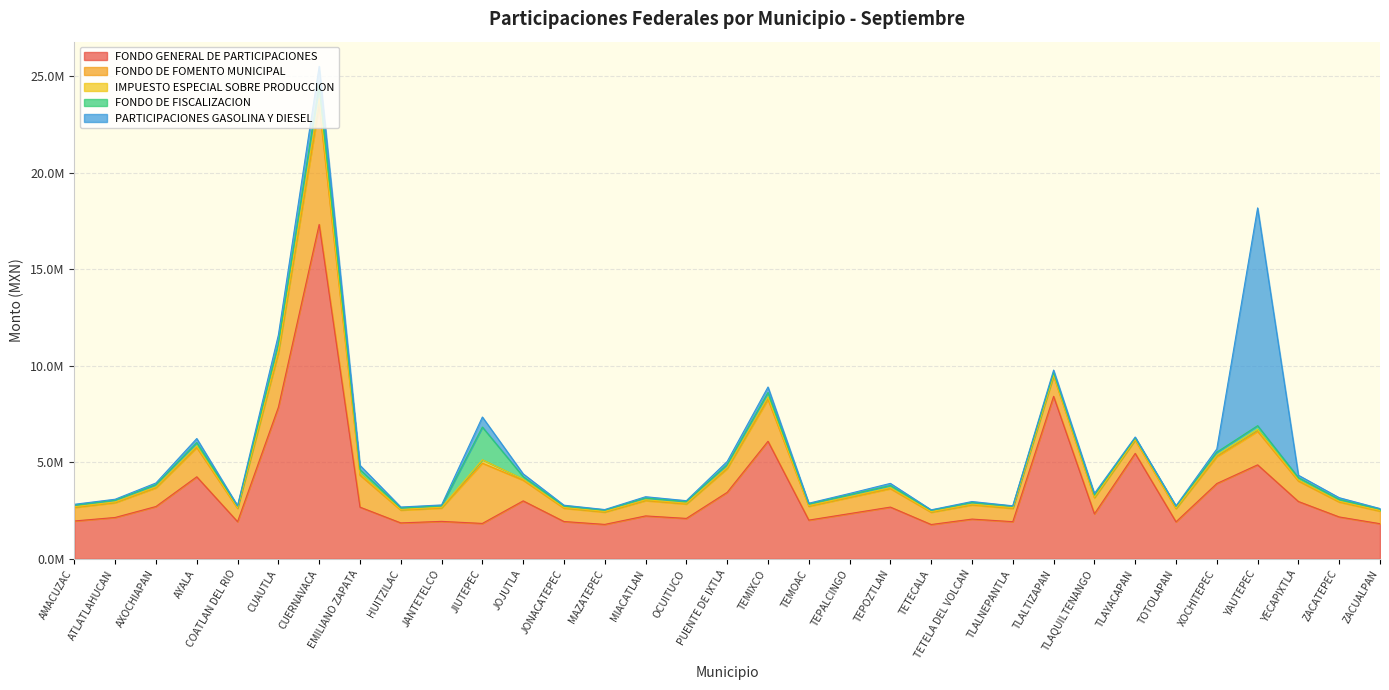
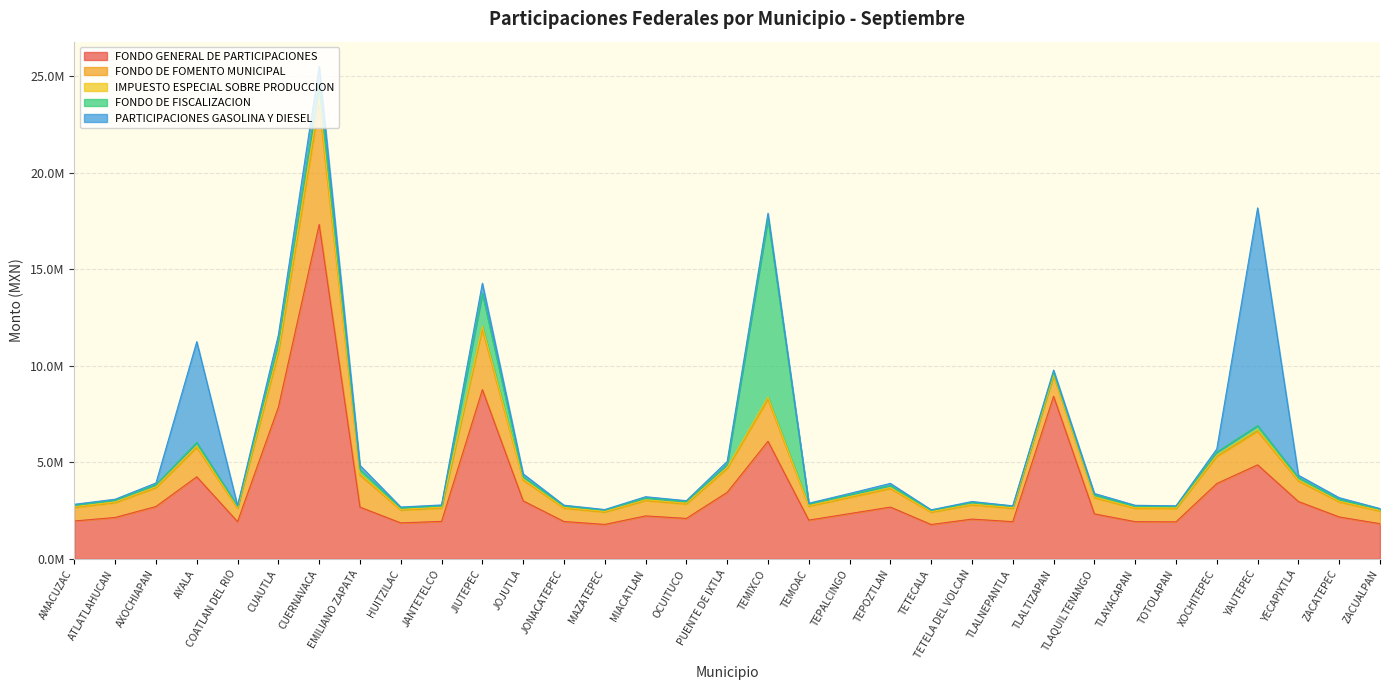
  {
    "FONDO GENERAL DE PARTICIPACIONES": {
      "AMACUZAC": 2000000,
      "ATLATLAHUCAN": 2100000,
      "AXOCHIAPAN": 2700000,
      "AYALA": 4300000,
      "COATLAN DEL RIO": 1900000,
      "CUAUTLA": 7900000,
      "CUERNAVACA": 17300000,
      "EMILIANO ZAPATA": 2700000,
      "HUITZILAC": 1900000,
      "JANTETELCO": 1900000,
-     "JIUTEPEC": 1800000,
+     "JIUTEPEC": 8800000,
      "JOJUTLA": 3000000,
      "JONACATEPEC": 1900000,
      "MAZATEPEC": 1800000,
      "MIACATLAN": 2200000,
      "OCUITUCO": 2100000,
      "PUENTE DE IXTLA": 3400000,
      "TEMIXCO": 6100000,
      "TEMOAC": 2000000,
      "TEPALCINGO": 2300000,
      "TEPOZTLAN": 2700000,
      "TETECALA": 1800000,
      "TETELA DEL VOLCAN": 2100000,
      "TLALNEPANTLA": 1900000,
      "TLALTIZAPAN": 8400000,
      "TLAQUILTENANGO": 2300000,
-     "TLAYACAPAN": 5500000,
+     "TLAYACAPAN": 1900000,
      "TOTOLAPAN": 1900000,
      "XOCHITEPEC": 3900000,
      "YAUTEPEC": 4900000,
      "YECAPIXTLA": 3000000,
      "ZACATEPEC": 2200000,
      "ZACUALPAN": 1800000
    },
    "FONDO DE FISCALIZACION": {
      "AYALA": 200000,
      "CUAUTLA": 300000,
      "EMILIANO ZAPATA": 200000,
      "JIUTEPEC": 1700000,
      "PUENTE DE IXTLA": 100000,
-     "TEMIXCO": 200000,
+     "TEMIXCO": 9200000,
      "XOCHITEPEC": 200000,
      "YAUTEPEC": 200000
    },
    "PARTICIPACIONES GASOLINA Y DIESEL": {
-     "AYALA": 200000,
+     "AYALA": 5200000,
      "CUAUTLA": 500000,
      "EMILIANO ZAPATA": 200000,
      "JIUTEPEC": 500000,
      "JOJUTLA": 100000,
      "PUENTE DE IXTLA": 200000,
      "TEMIXCO": 300000,
      "XOCHITEPEC": 200000,
      "YAUTEPEC": 11300000
    }
  }
